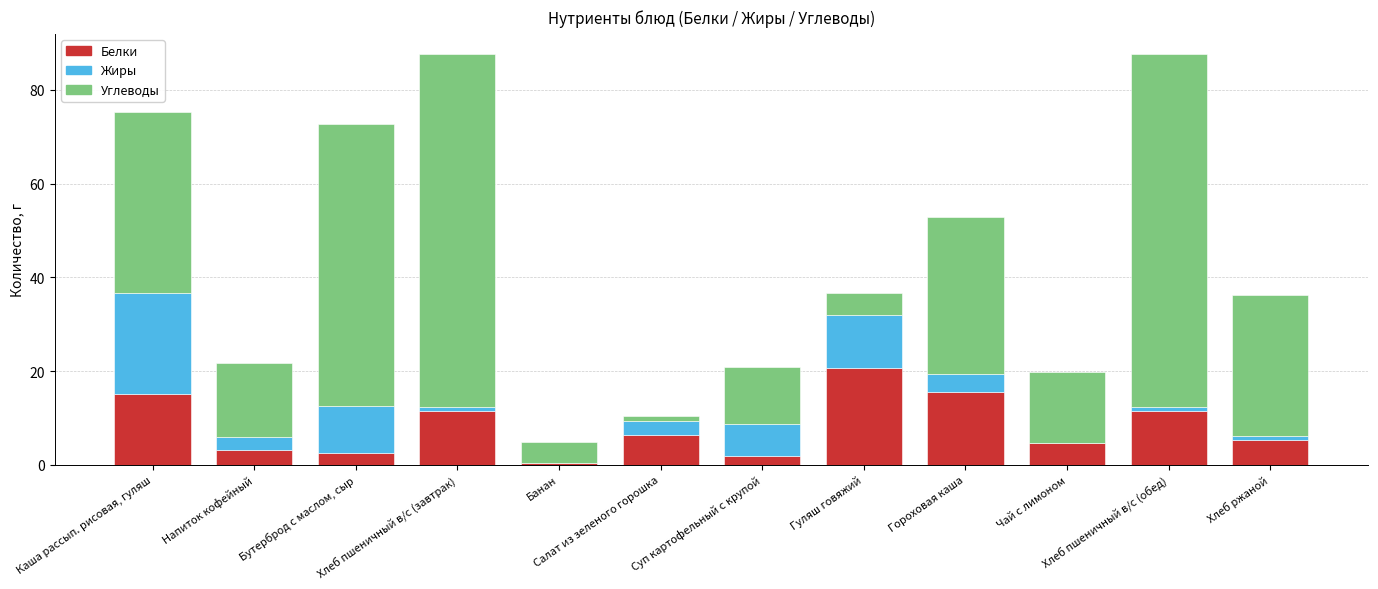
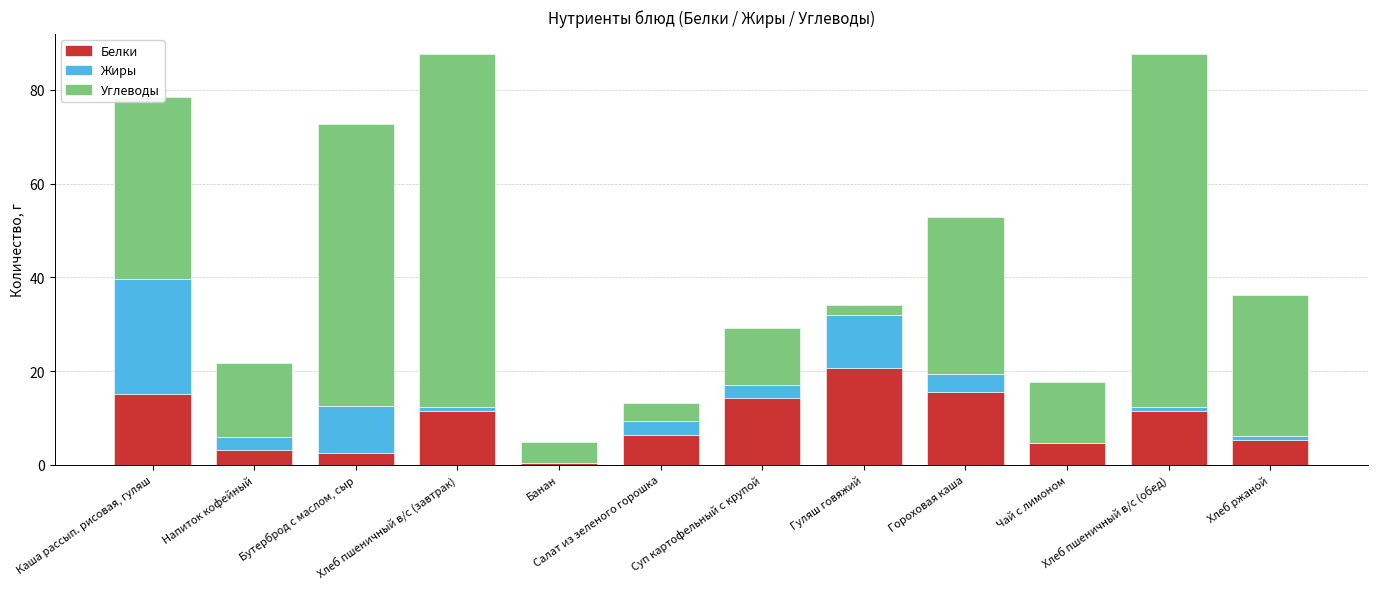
  {
    "Белки": {
      "Каша рассып. рисовая, гуляш": 15,
      "Напиток кофейный": 3,
      "Бутерброд с маслом, сыр": 3,
      "Хлеб пшеничный в/с (завтрак)": 11,
      "Салат из зеленого горошка": 6,
-     "Суп картофельный с крупой": 2,
+     "Суп картофельный с крупой": 14,
      "Гуляш говяжий": 21,
      "Гороховая каша": 16,
      "Чай с лимоном": 5,
      "Хлеб пшеничный в/с (обед)": 11,
      "Хлеб ржаной": 5
    },
    "Жиры": {
-     "Каша рассып. рисовая, гуляш": 21,
+     "Каша рассып. рисовая, гуляш": 25,
      "Напиток кофейный": 3,
      "Бутерброд с маслом, сыр": 10,
      "Хлеб пшеничный в/с (завтрак)": 1,
      "Банан": 0,
      "Салат из зеленого горошка": 3,
-     "Суп картофельный с крупой": 7,
+     "Суп картофельный с крупой": 3,
      "Гуляш говяжий": 11,
      "Гороховая каша": 4,
      "Хлеб пшеничный в/с (обед)": 1,
      "Хлеб ржаной": 1
    },
    "Углеводы": {
      "Напиток кофейный": 16,
      "Бутерброд с маслом, сыр": 60,
      "Хлеб пшеничный в/с (завтрак)": 75,
      "Банан": 4,
-     "Салат из зеленого горошка": 1,
+     "Салат из зеленого горошка": 4,
      "Суп картофельный с крупой": 12,
-     "Гуляш говяжий": 5,
+     "Гуляш говяжий": 2,
      "Гороховая каша": 34,
-     "Чай с лимоном": 15,
+     "Чай с лимоном": 13,
      "Хлеб пшеничный в/с (обед)": 75,
      "Хлеб ржаной": 30
    }
  }
